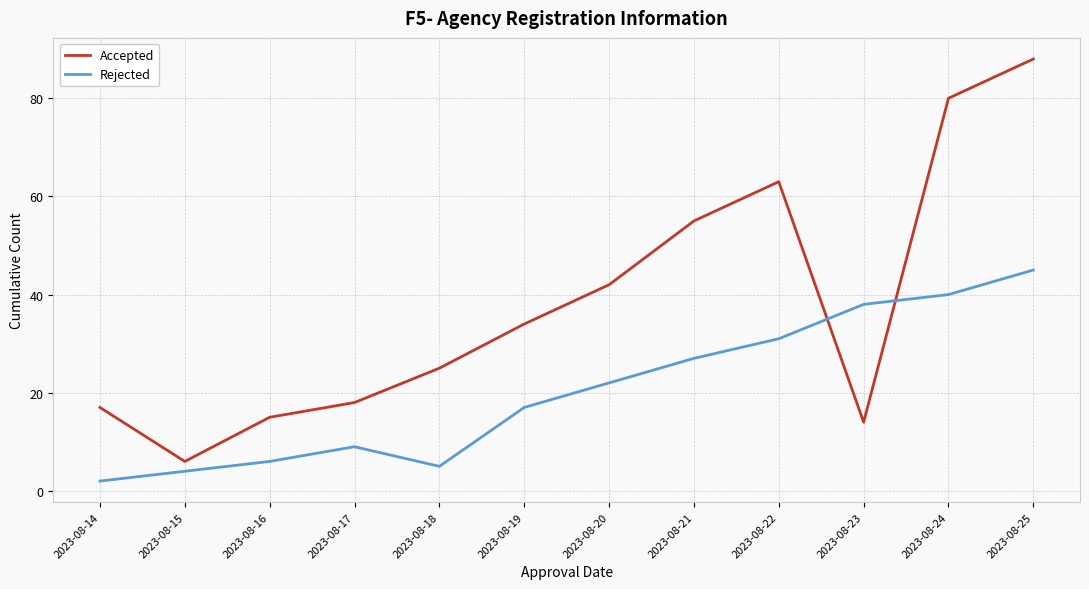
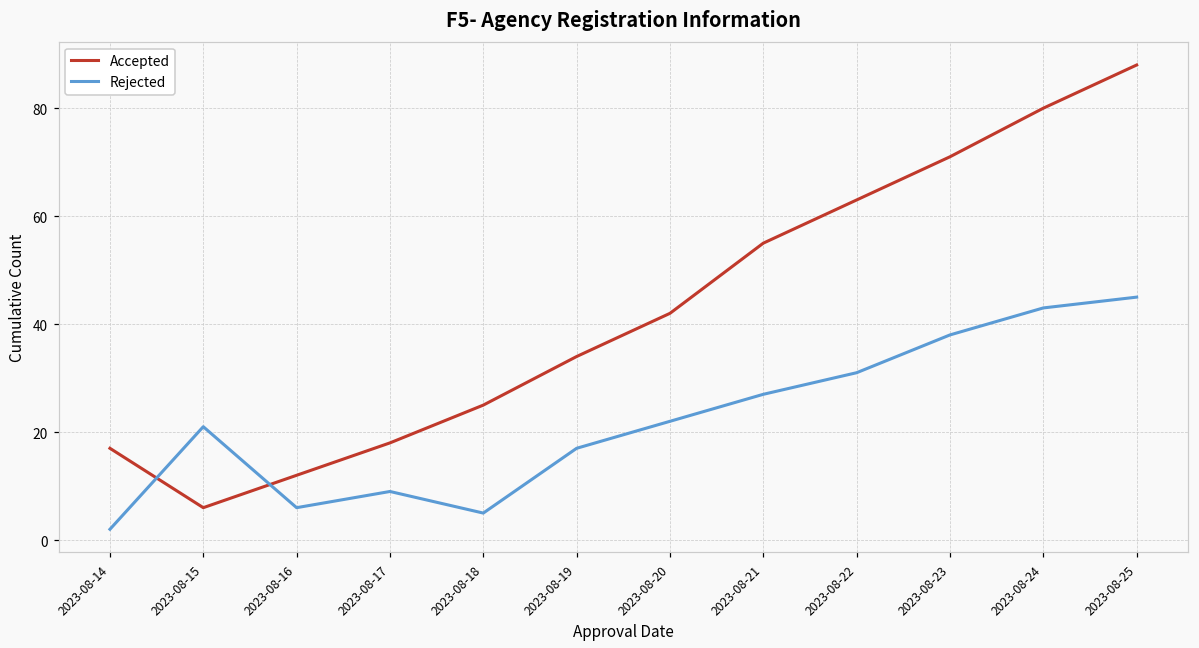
  {
    "Accepted": {
      "2023-08-14": 17,
      "2023-08-15": 6,
-     "2023-08-16": 15,
+     "2023-08-16": 12,
      "2023-08-17": 18,
      "2023-08-18": 25,
      "2023-08-19": 34,
      "2023-08-20": 42,
      "2023-08-21": 55,
      "2023-08-22": 63,
-     "2023-08-23": 14,
+     "2023-08-23": 71,
      "2023-08-24": 80,
      "2023-08-25": 88
    },
    "Rejected": {
      "2023-08-14": 2,
-     "2023-08-15": 4,
+     "2023-08-15": 21,
      "2023-08-16": 6,
      "2023-08-17": 9,
      "2023-08-18": 5,
      "2023-08-19": 17,
      "2023-08-20": 22,
      "2023-08-21": 27,
      "2023-08-22": 31,
      "2023-08-23": 38,
-     "2023-08-24": 40,
+     "2023-08-24": 43,
      "2023-08-25": 45
    }
  }
